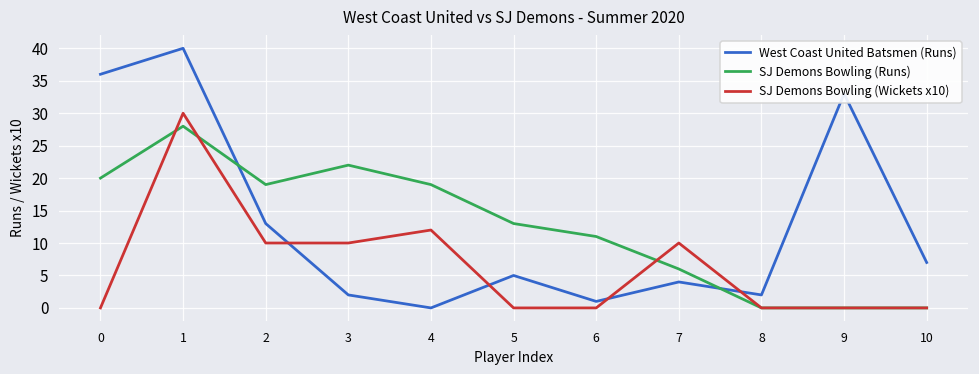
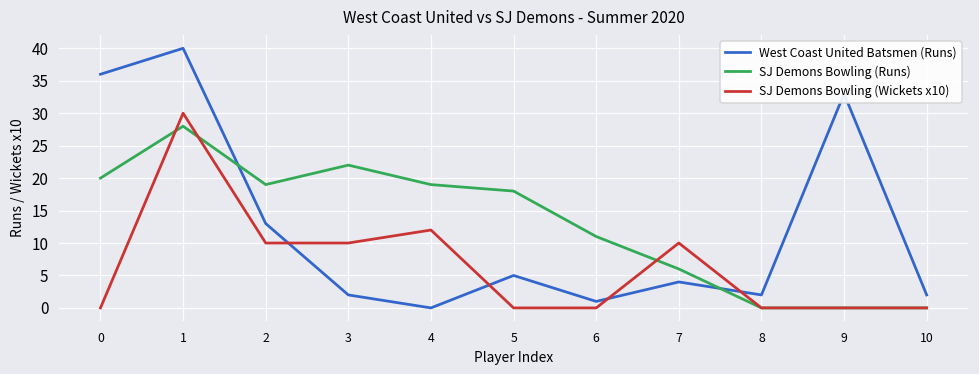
  {
    "West Coast United Batsmen (Runs)": {
      "0": 36,
      "1": 40,
      "2": 13,
      "3": 2,
      "4": 0,
      "5": 5,
      "6": 1,
      "7": 4,
      "8": 2,
-     "10": 7
+     "10": 2
    },
    "SJ Demons Bowling (Runs)": {
      "0": 20,
      "1": 28,
      "2": 19,
      "3": 22,
      "4": 19,
-     "5": 13,
+     "5": 18,
      "6": 11,
      "7": 6
    },
    "SJ Demons Bowling (Wickets x10)": {
      "0": 0,
      "1": 30,
      "2": 10,
      "3": 10,
      "4": 12,
      "5": 0,
      "6": 0,
      "7": 10
    }
  }
